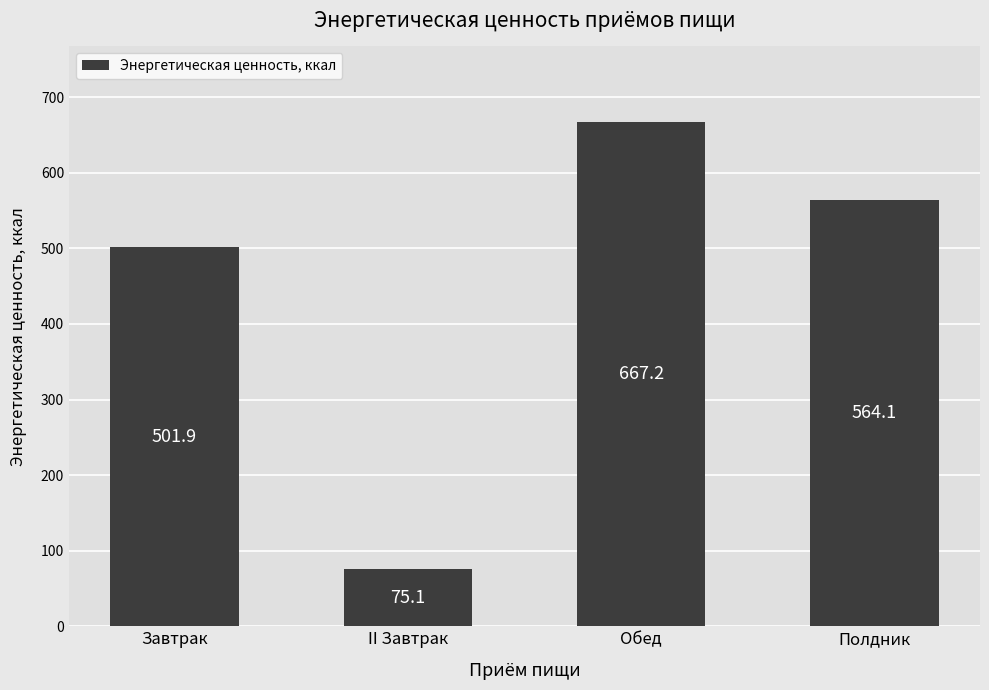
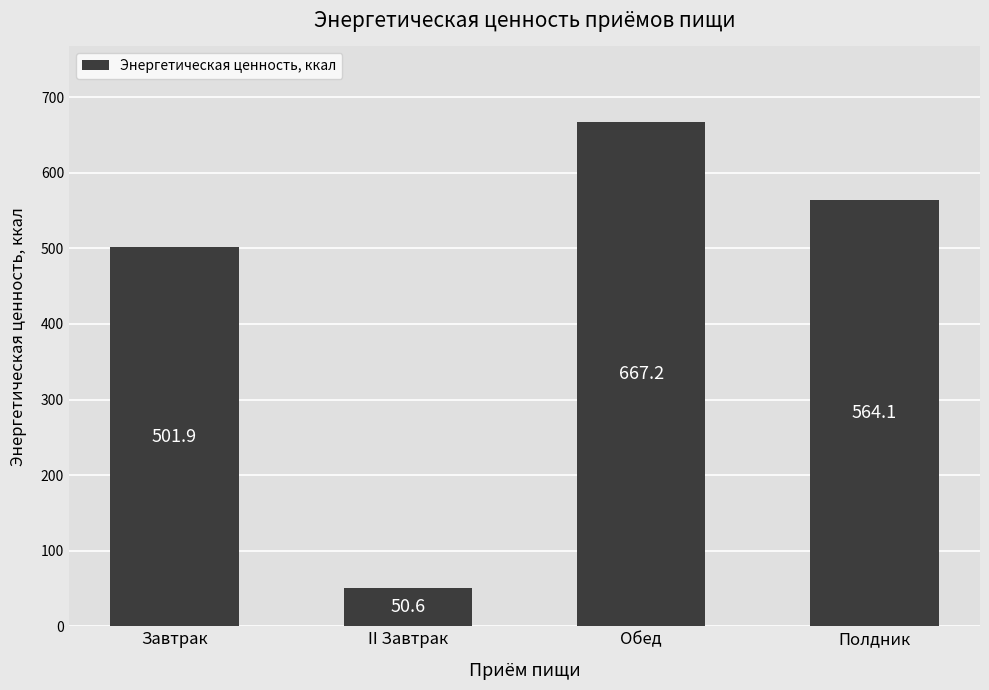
  {
    "Завтрак": 501.9,
-   "II Завтрак": 75.1,
+   "II Завтрак": 50.6,
    "Обед": 667.2,
    "Полдник": 564.1
  }
